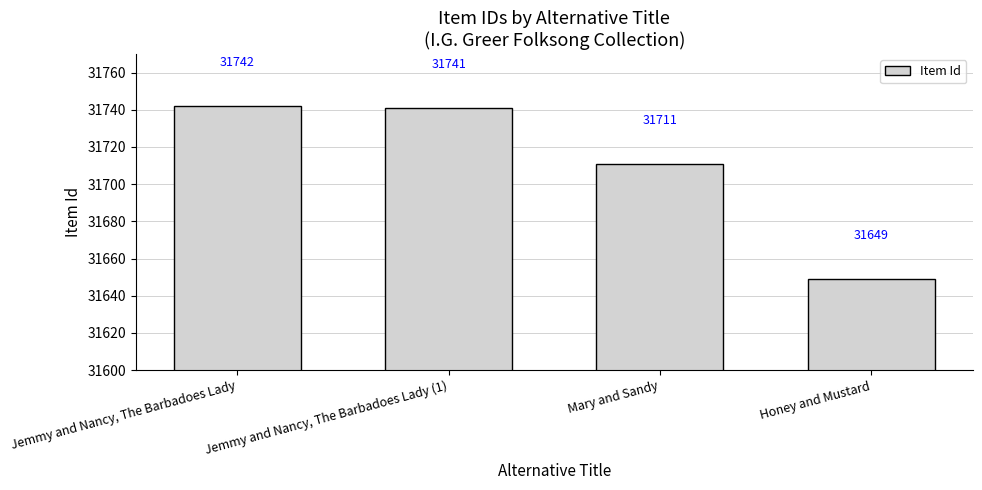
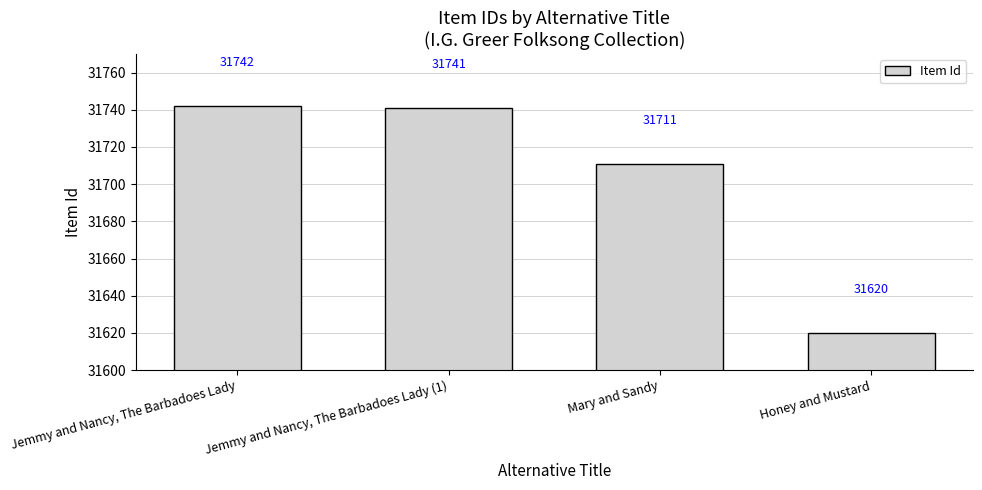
  {
-   "Honey and Mustard": 31649
+   "Honey and Mustard": 31620
  }
